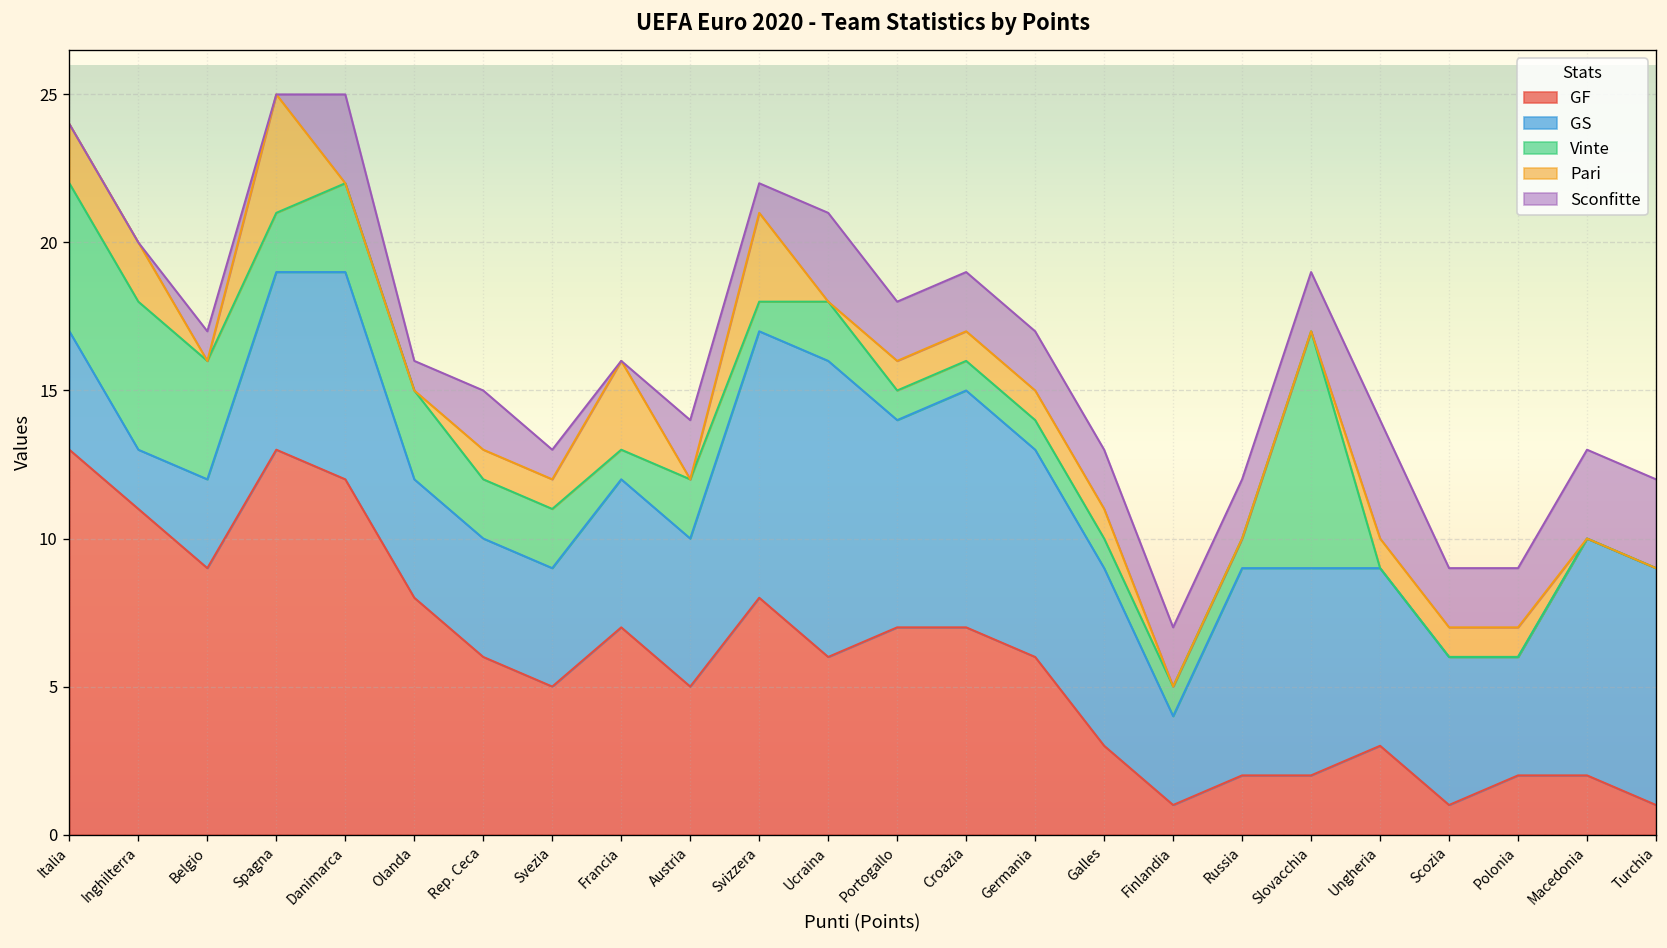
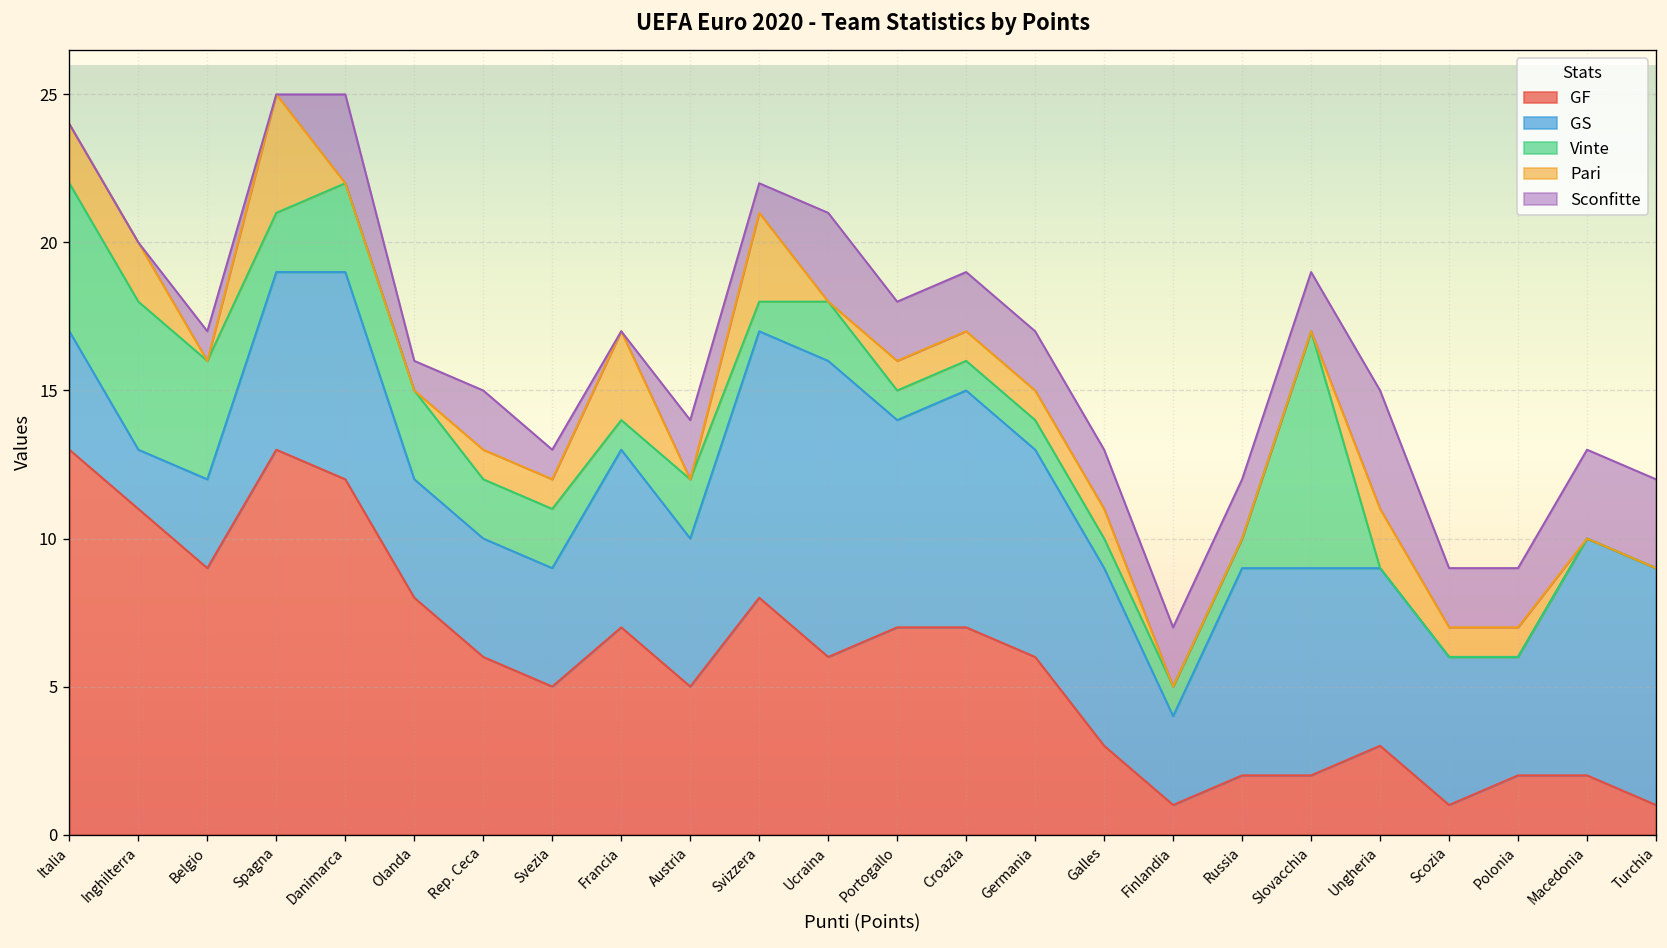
  {
    "GF": {
      "Italia": 13,
      "Inghilterra": 11,
      "Belgio": 9,
      "Spagna": 13,
      "Danimarca": 12,
      "Olanda": 8,
      "Rep. Ceca": 6,
      "Svezia": 5,
      "Francia": 7,
      "Austria": 5,
      "Svizzera": 8,
      "Ucraina": 6,
      "Portogallo": 7,
      "Croazia": 7,
      "Germania": 6,
      "Galles": 3,
      "Finlandia": 1,
      "Russia": 2,
      "Slovacchia": 2,
      "Ungheria": 3,
      "Scozia": 1,
      "Polonia": 2,
      "Macedonia": 2,
      "Turchia": 1
    },
    "GS": {
      "Italia": 4,
      "Inghilterra": 2,
      "Belgio": 3,
      "Spagna": 6,
      "Danimarca": 7,
      "Olanda": 4,
      "Rep. Ceca": 4,
      "Svezia": 4,
-     "Francia": 5,
+     "Francia": 6,
      "Austria": 5,
      "Svizzera": 9,
      "Ucraina": 10,
      "Portogallo": 7,
      "Croazia": 8,
      "Germania": 7,
      "Galles": 6,
      "Finlandia": 3,
      "Russia": 7,
      "Slovacchia": 7
    },
    "Vinte": {
      "Italia": 5,
      "Inghilterra": 5,
      "Spagna": 2,
      "Rep. Ceca": 2,
      "Svezia": 2,
      "Francia": 1,
      "Svizzera": 1,
      "Portogallo": 1,
      "Croazia": 1,
      "Germania": 1,
      "Galles": 1
    },
    "Pari": {
      "Rep. Ceca": 1,
      "Svezia": 1,
      "Svizzera": 3,
      "Portogallo": 1,
      "Croazia": 1,
      "Germania": 1,
      "Galles": 1,
-     "Ungheria": 1,
+     "Ungheria": 2,
      "Scozia": 1,
      "Polonia": 1
    },
    "Sconfitte": {
      "Belgio": 1,
      "Danimarca": 3,
      "Olanda": 1,
      "Rep. Ceca": 2,
      "Svezia": 1,
      "Austria": 2,
      "Svizzera": 1,
      "Ucraina": 3,
      "Portogallo": 2,
      "Croazia": 2,
      "Germania": 2,
      "Galles": 2,
      "Finlandia": 2,
      "Russia": 2,
      "Slovacchia": 2,
      "Ungheria": 4,
      "Scozia": 2,
      "Polonia": 2,
      "Macedonia": 3,
      "Turchia": 3
    }
  }
